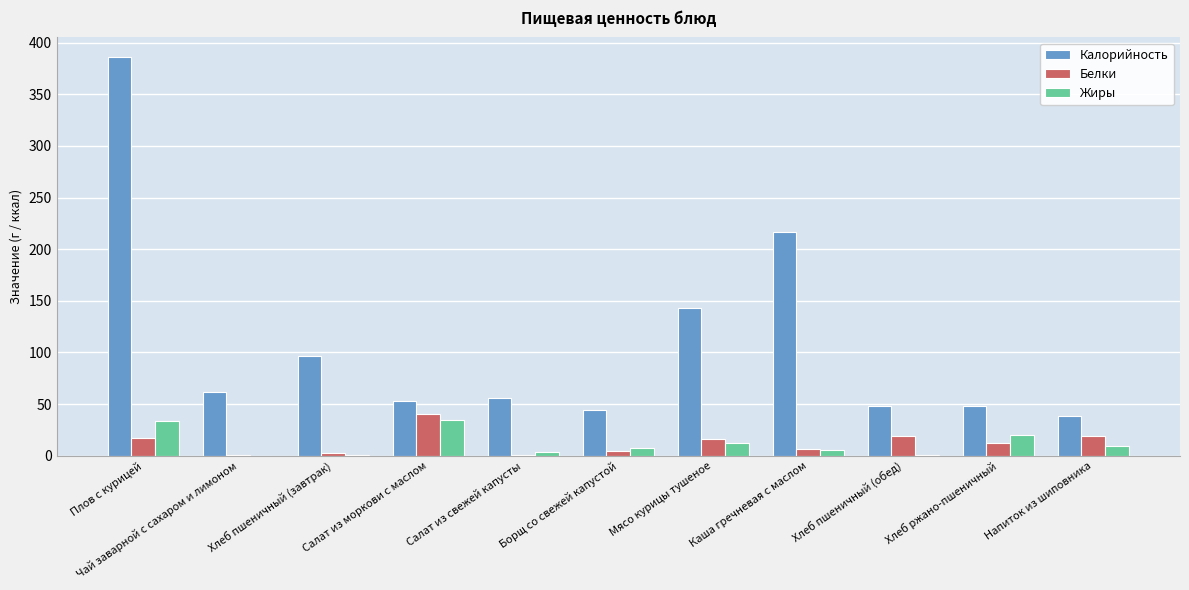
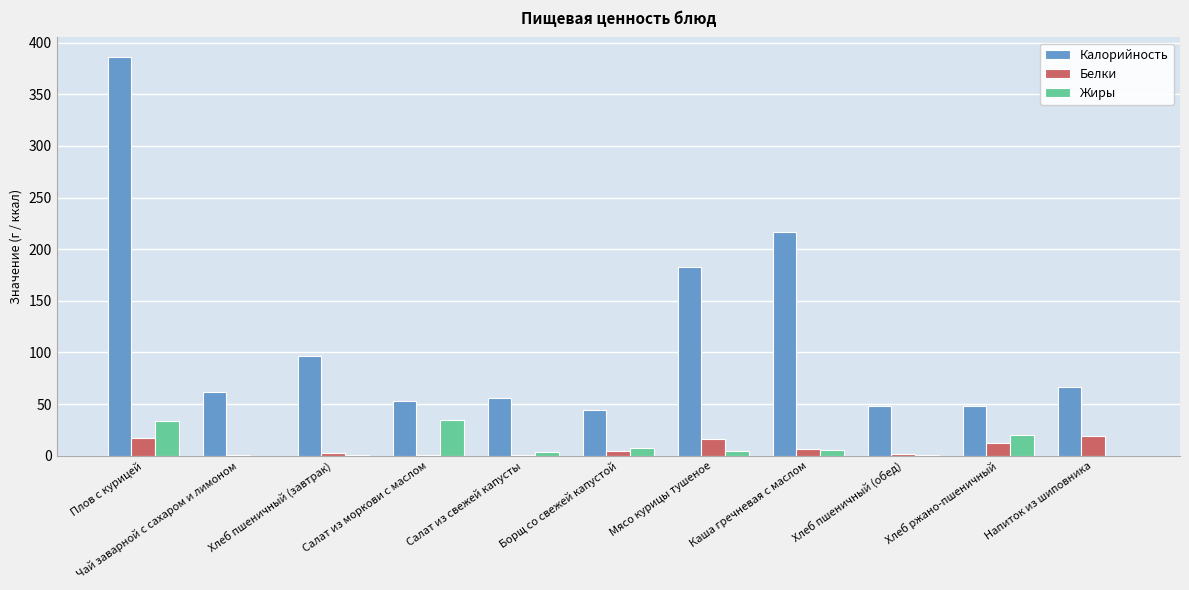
  {
    "Калорийность": {
      "Плов с курицей": 386,
      "Чай заварной с сахаром и лимоном": 62,
      "Хлеб пшеничный (завтрак)": 96,
      "Салат из моркови с маслом": 53,
      "Салат из свежей капусты": 55,
      "Борщ со свежей капустой": 44,
-     "Мясо курицы тушеное": 143,
+     "Мясо курицы тушеное": 183,
      "Каша гречневая с маслом": 217,
      "Хлеб пшеничный (обед)": 48,
      "Хлеб ржано-пшеничный": 48,
-     "Напиток из шиповника": 38
+     "Напиток из шиповника": 67
    },
    "Белки": {
      "Плов с курицей": 17,
-     "Салат из моркови с маслом": 40,
+     "Салат из моркови с маслом": 1,
      "Борщ со свежей капустой": 4,
      "Мясо курицы тушеное": 16,
      "Каша гречневая с маслом": 7,
-     "Хлеб пшеничный (обед)": 19,
+     "Хлеб пшеничный (обед)": 1,
      "Хлеб ржано-пшеничный": 12,
      "Напиток из шиповника": 19
    },
    "Жиры": {
      "Плов с курицей": 33,
      "Салат из моркови с маслом": 35,
      "Салат из свежей капусты": 4,
      "Борщ со свежей капустой": 7,
-     "Мясо курицы тушеное": 12,
+     "Мясо курицы тушеное": 4,
      "Каша гречневая с маслом": 5,
      "Хлеб ржано-пшеничный": 20,
-     "Напиток из шиповника": 9
+     "Напиток из шиповника": 0
    }
  }
